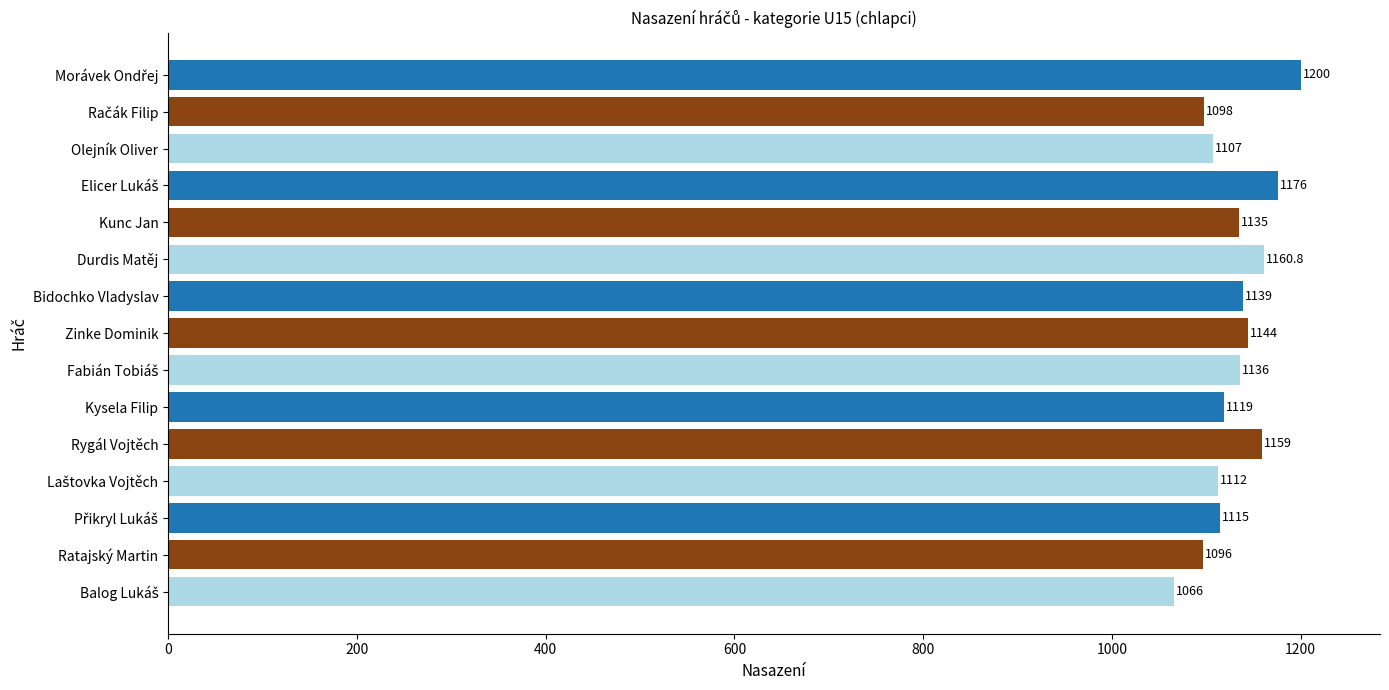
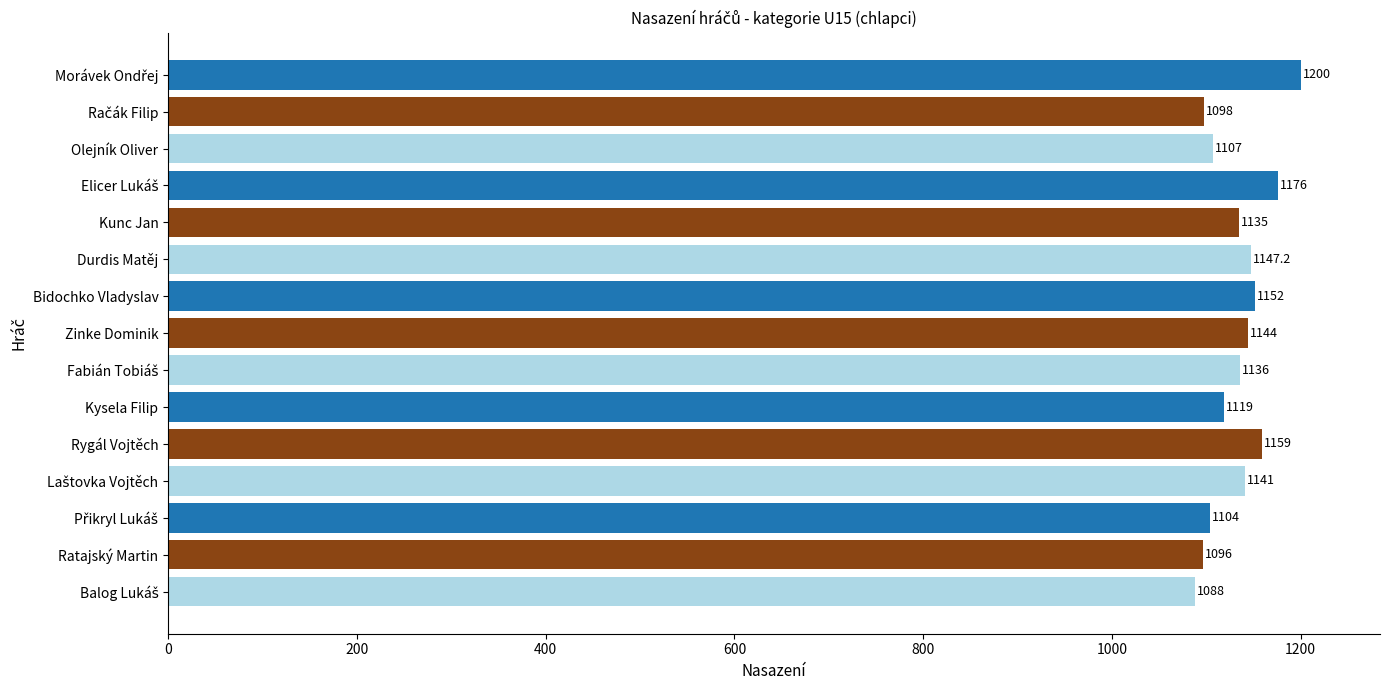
  {
    "Morávek Ondřej": 1200,
    "Račák Filip": 1098,
    "Olejník Oliver": 1107,
    "Elicer Lukáš": 1176,
    "Kunc Jan": 1135,
-   "Durdis Matěj": 1160.8,
-   "Bidochko Vladyslav": 1139,
+   "Durdis Matěj": 1147.2,
+   "Bidochko Vladyslav": 1152,
    "Zinke Dominik": 1144,
    "Fabián Tobiáš": 1136,
    "Kysela Filip": 1119,
    "Rygál Vojtěch": 1159,
-   "Laštovka Vojtěch": 1112,
-   "Přikryl Lukáš": 1115,
+   "Laštovka Vojtěch": 1141,
+   "Přikryl Lukáš": 1104,
    "Ratajský Martin": 1096,
-   "Balog Lukáš": 1066
+   "Balog Lukáš": 1088
  }
